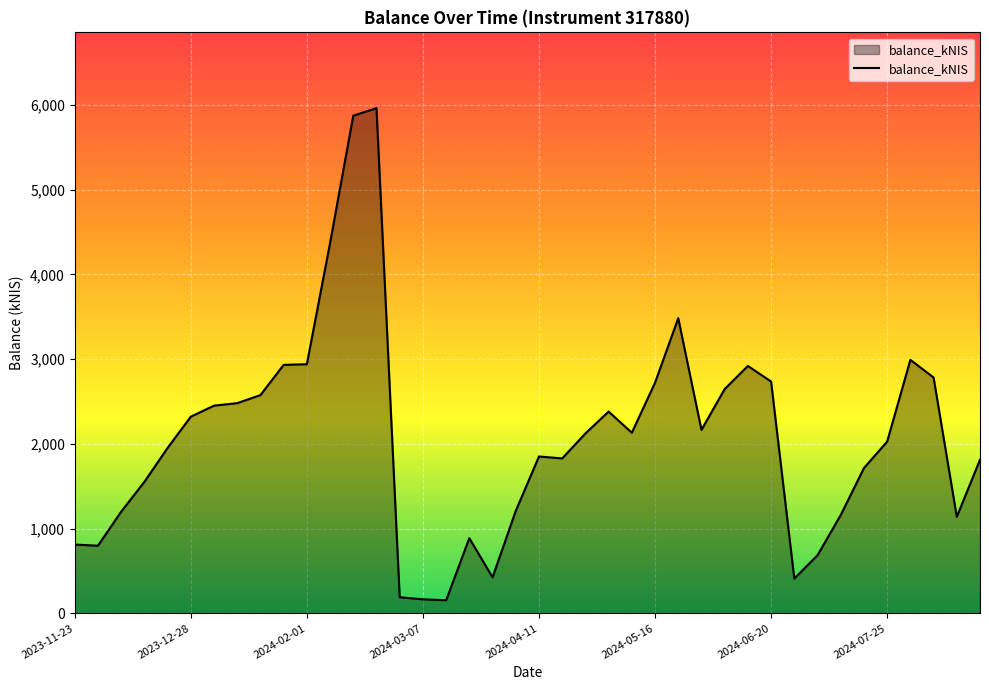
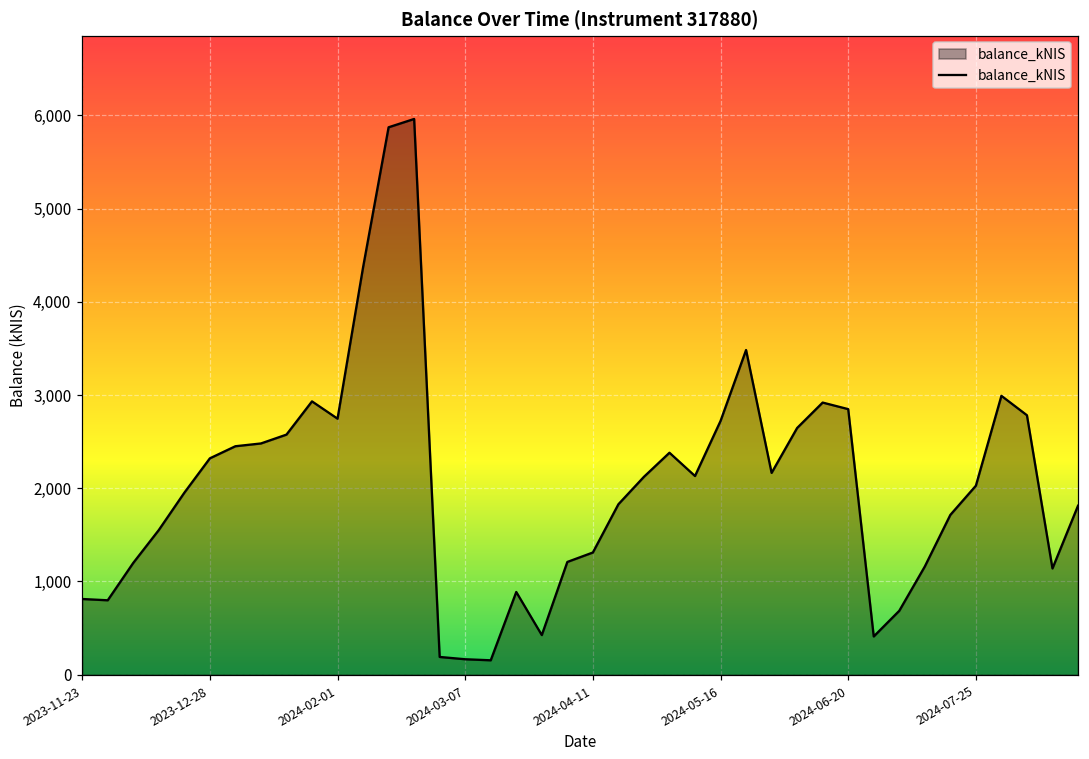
  {
    "2023-11-23": "800",
    "2023-12-28": "2,300",
-   "2024-02-01": "2,900",
+   "2024-02-01": "2,700",
    "2024-03-07": "200",
-   "2024-04-11": "1,900",
+   "2024-04-11": "1,300",
    "2024-05-16": "2,700",
-   "2024-06-20": "2,700",
+   "2024-06-20": "2,800",
    "2024-07-25": "2,000"
  }
